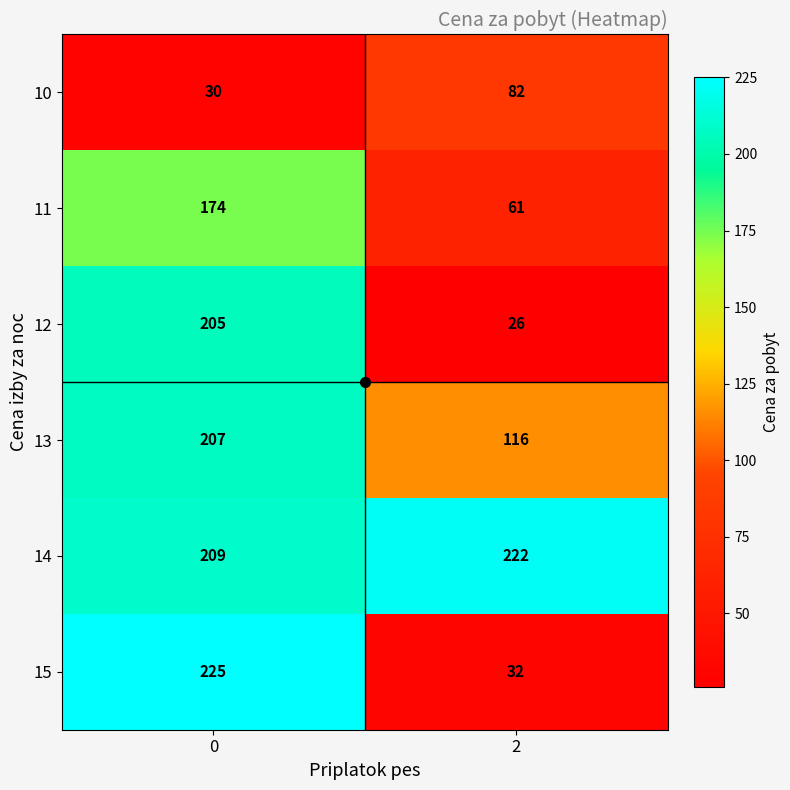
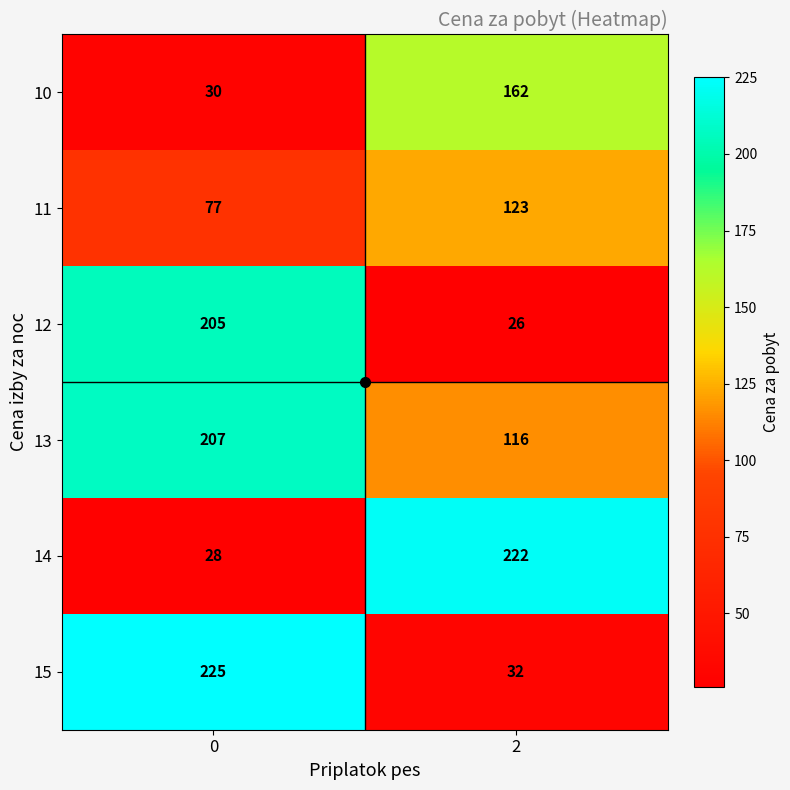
  {
    "10": {
      "0": 30,
-     "2": 82
+     "2": 162
    },
    "11": {
-     "0": 174,
-     "2": 61
+     "0": 77,
+     "2": 123
    },
    "12": {
      "0": 205,
      "2": 26
    },
    "13": {
      "0": 207,
      "2": 116
    },
    "14": {
-     "0": 209,
+     "0": 28,
      "2": 222
    },
    "15": {
      "0": 225,
      "2": 32
    }
  }
